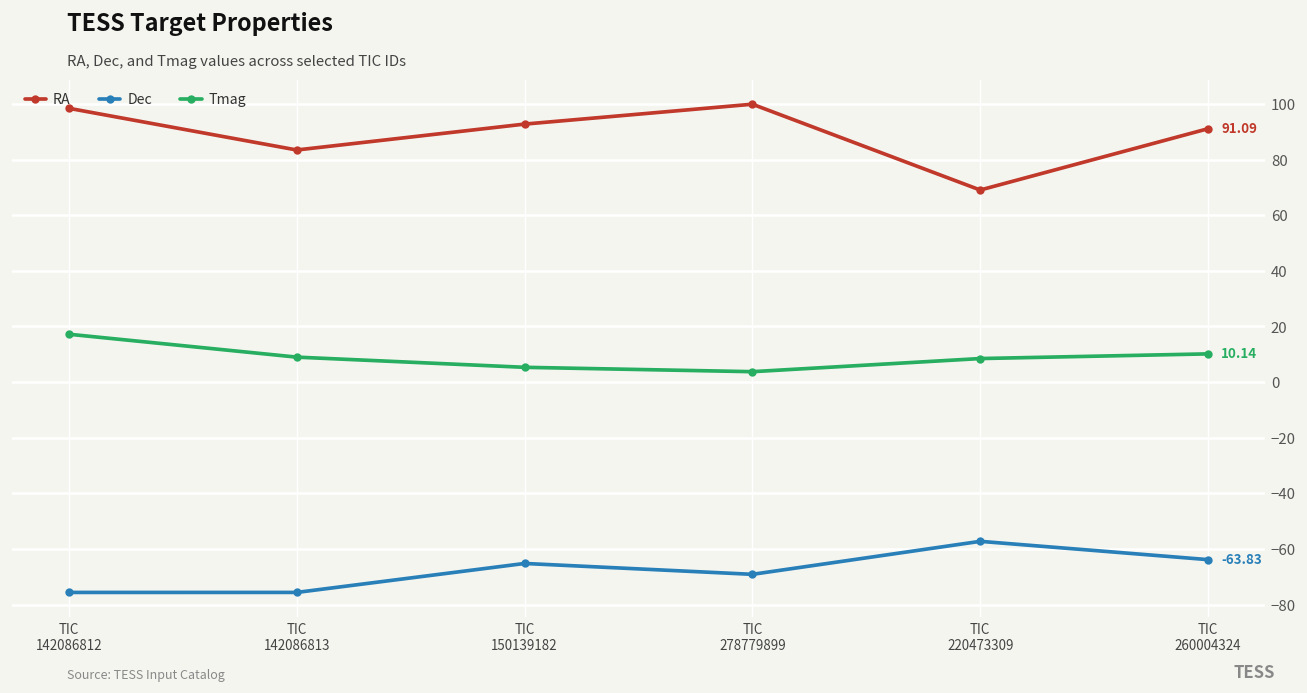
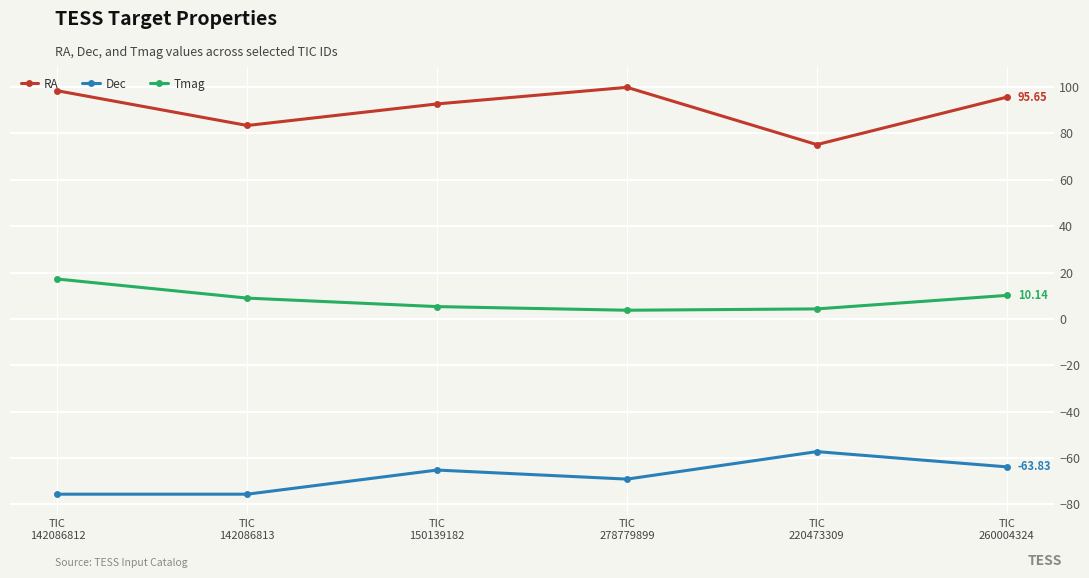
  {
    "RA": {
-     "TIC 220473309": 69,
-     "TIC 260004324": 91.09
+     "TIC 220473309": 75,
+     "TIC 260004324": 95.65
    },
    "Dec": {
      "TIC 260004324": -63.83
    },
    "Tmag": {
      "TIC 142086812": 17,
      "TIC 142086813": 9,
      "TIC 150139182": 5,
      "TIC 278779899": 4,
-     "TIC 220473309": 8
+     "TIC 220473309": 4
    }
  }
